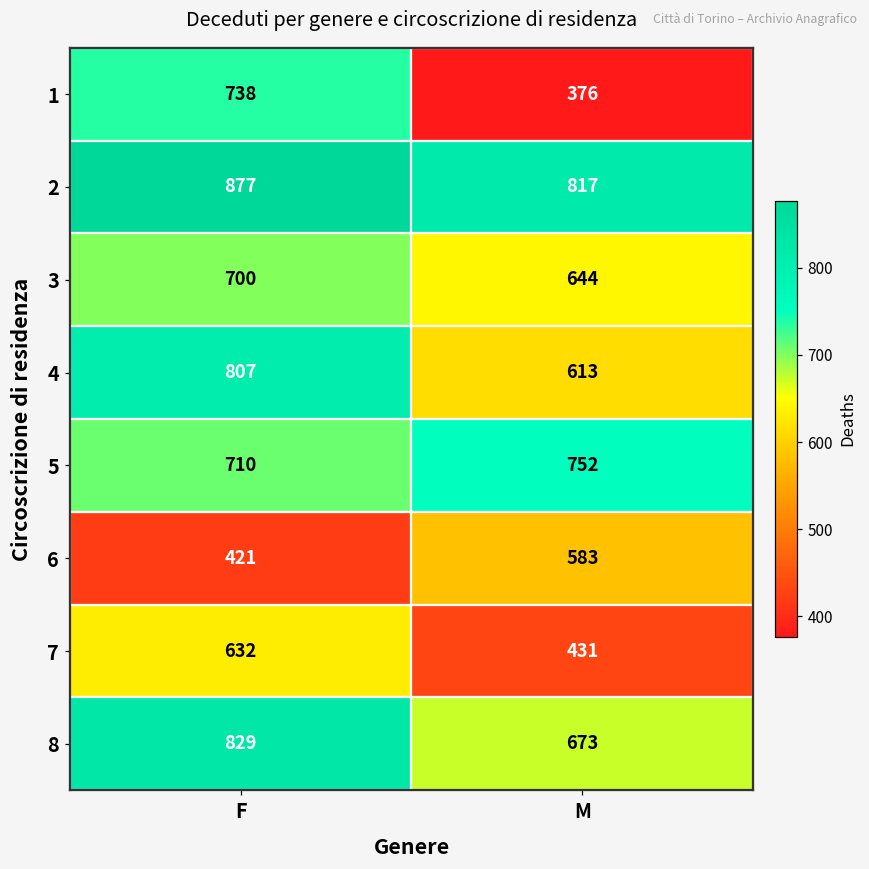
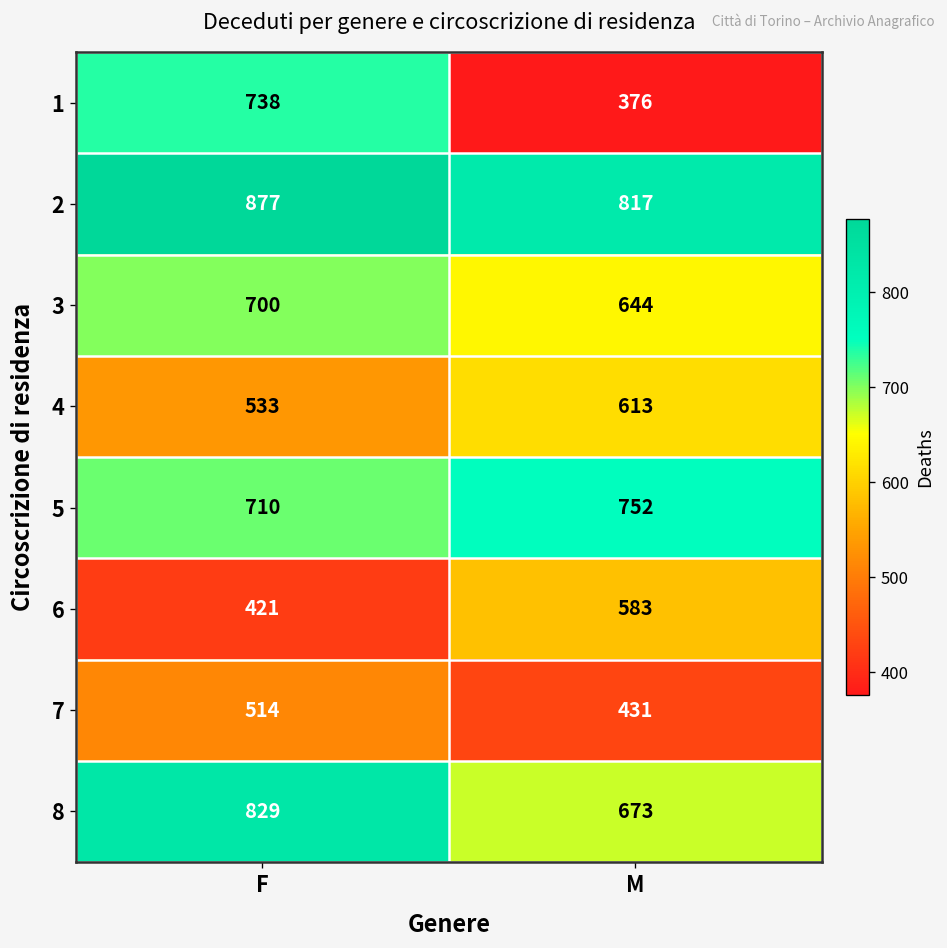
  {
    "1": {
      "F": 738,
      "M": 376
    },
    "2": {
      "F": 877,
      "M": 817
    },
    "3": {
      "F": 700,
      "M": 644
    },
    "4": {
-     "F": 807,
+     "F": 533,
      "M": 613
    },
    "5": {
      "F": 710,
      "M": 752
    },
    "6": {
      "F": 421,
      "M": 583
    },
    "7": {
-     "F": 632,
+     "F": 514,
      "M": 431
    },
    "8": {
      "F": 829,
      "M": 673
    }
  }
